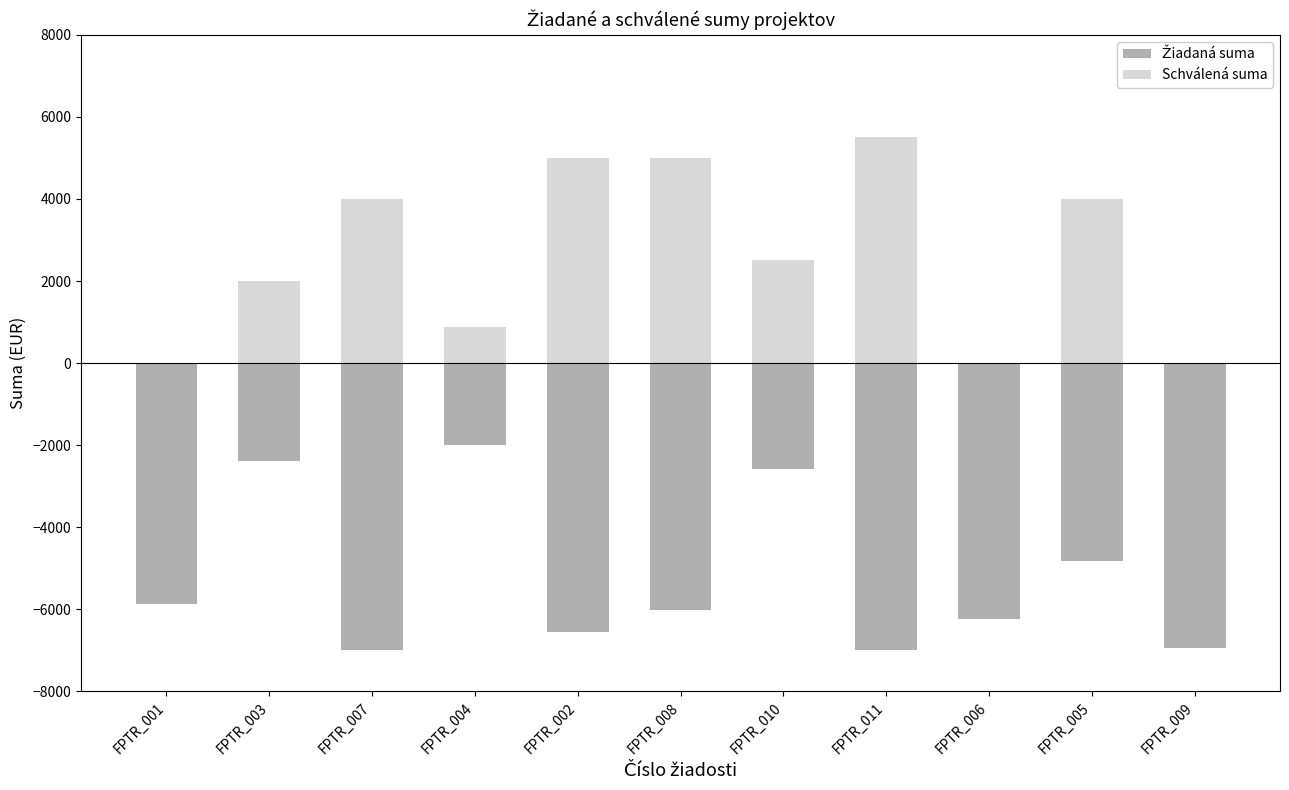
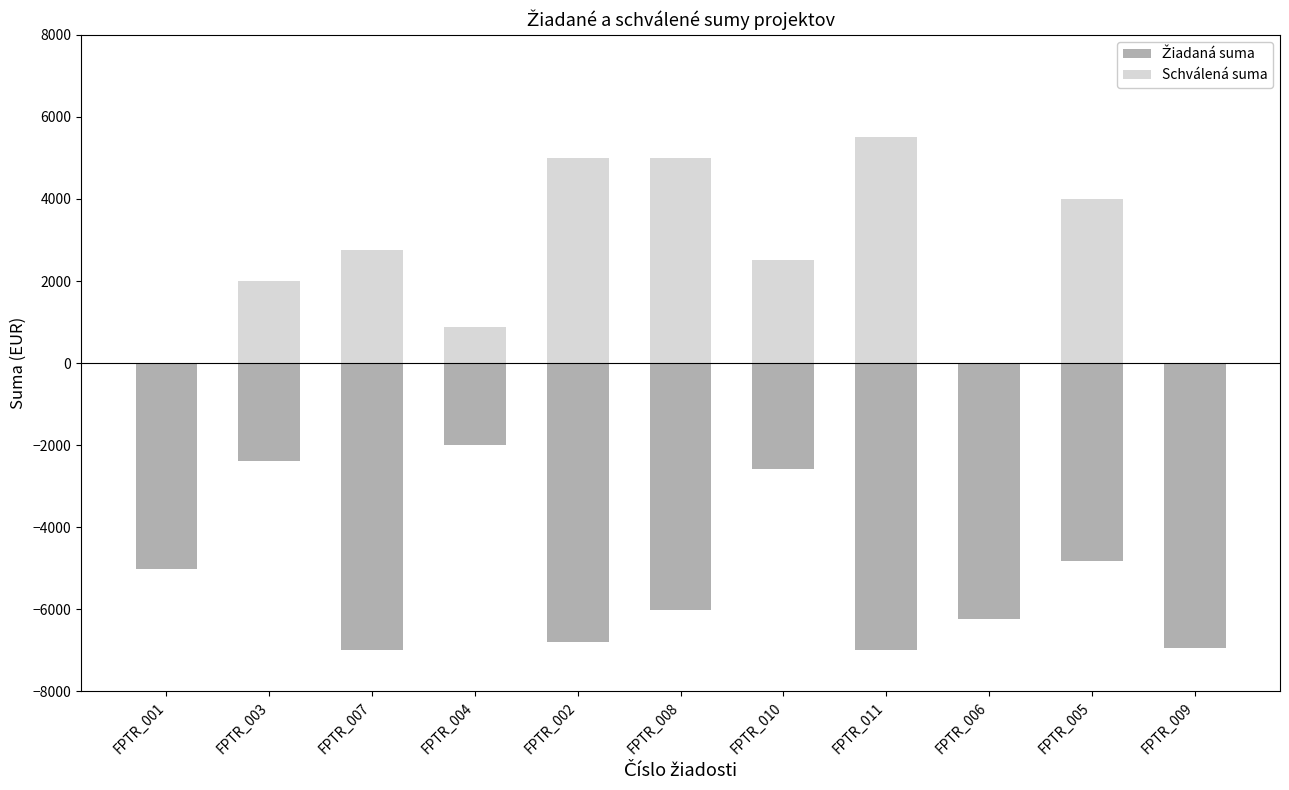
  {
    "Žiadaná suma": {
-     "FPTR_001": -5900,
+     "FPTR_001": -5000,
      "FPTR_003": -2400,
      "FPTR_007": -7000,
      "FPTR_004": -2000,
-     "FPTR_002": -6600,
+     "FPTR_002": -6800,
      "FPTR_008": -6000,
      "FPTR_010": -2600,
      "FPTR_011": -7000,
      "FPTR_006": -6200,
      "FPTR_005": -4800,
      "FPTR_009": -6900
    },
    "Schválená suma": {
      "FPTR_001": 0,
      "FPTR_003": 2000,
-     "FPTR_007": 4000,
+     "FPTR_007": 2800,
      "FPTR_004": 900,
      "FPTR_002": 5000,
      "FPTR_008": 5000,
      "FPTR_010": 2500,
      "FPTR_011": 5500,
      "FPTR_006": 0,
      "FPTR_005": 4000,
      "FPTR_009": 0
    }
  }
